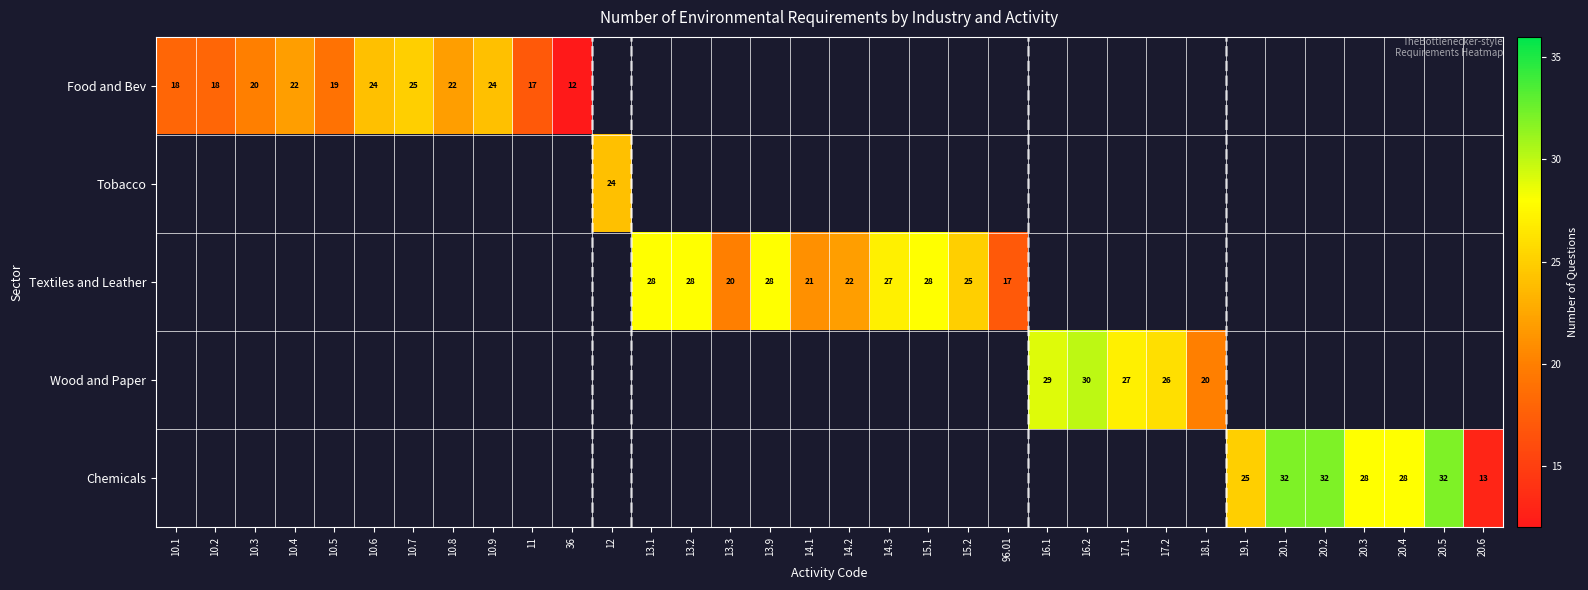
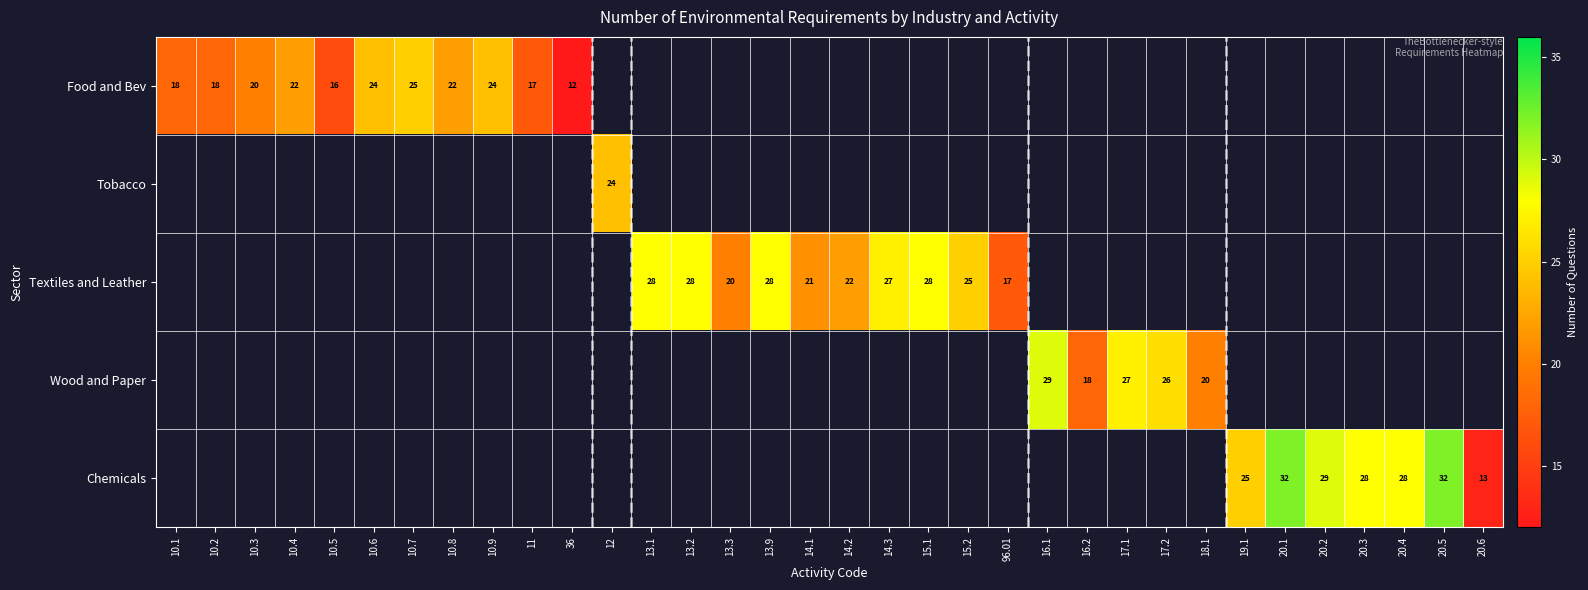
  {
    "Food and Bev": {
      "10.1": 18,
      "10.2": 18,
      "10.3": 20,
      "10.4": 22,
-     "10.5": 19,
+     "10.5": 16,
      "10.6": 24,
      "10.7": 25,
      "10.8": 22,
      "10.9": 24,
      "11": 17,
      "36": 12
    },
    "Tobacco": {
      "12": 24
    },
    "Textiles and Leather": {
      "13.1": 28,
      "13.2": 28,
      "13.3": 20,
      "13.9": 28,
      "14.1": 21,
      "14.2": 22,
      "14.3": 27,
      "15.1": 28,
      "15.2": 25,
      "96.01": 17
    },
    "Wood and Paper": {
      "16.1": 29,
-     "16.2": 30,
+     "16.2": 18,
      "17.1": 27,
      "17.2": 26,
      "18.1": 20
    },
    "Chemicals": {
      "19.1": 25,
      "20.1": 32,
-     "20.2": 32,
+     "20.2": 29,
      "20.3": 28,
      "20.4": 28,
      "20.5": 32,
      "20.6": 13
    }
  }
